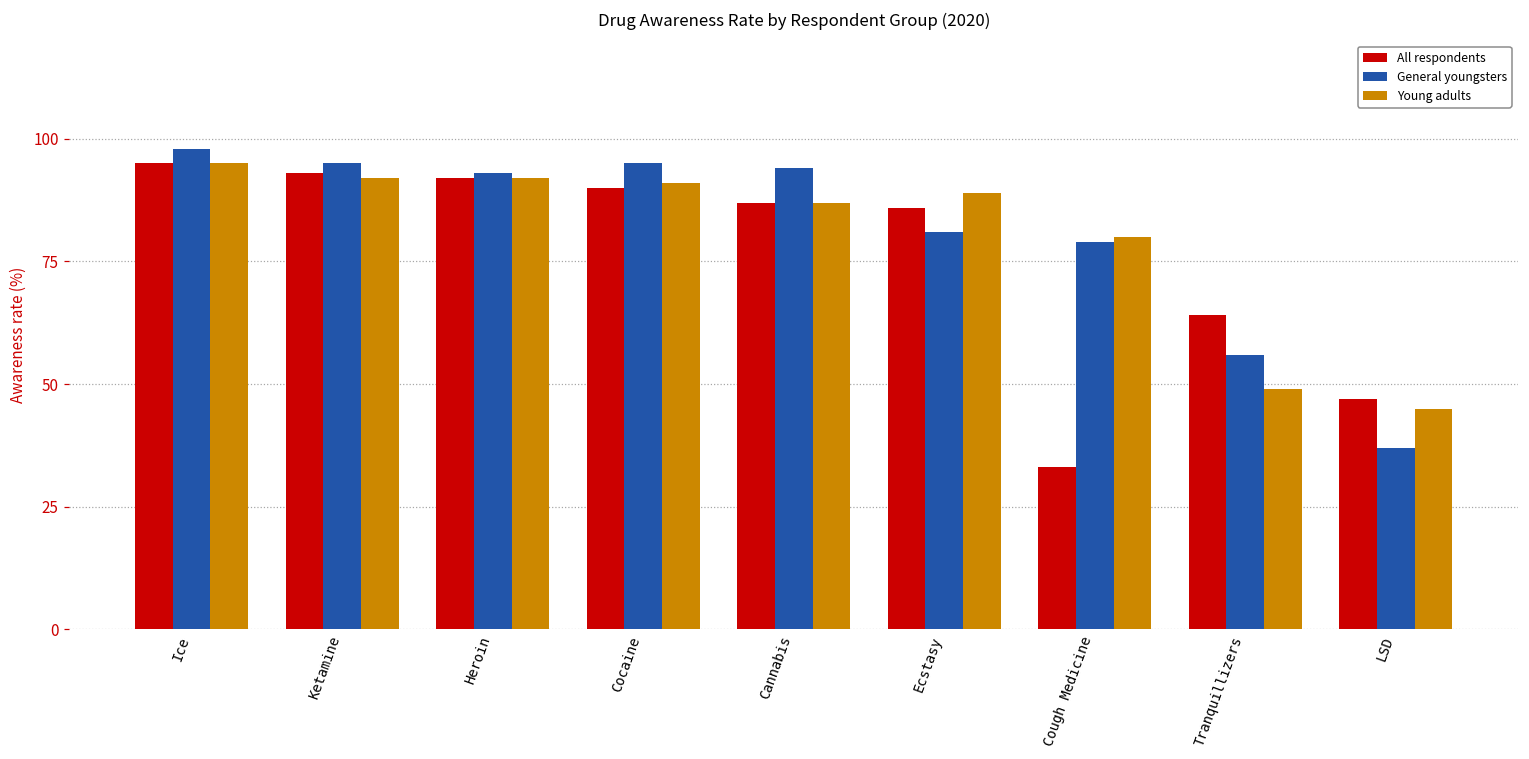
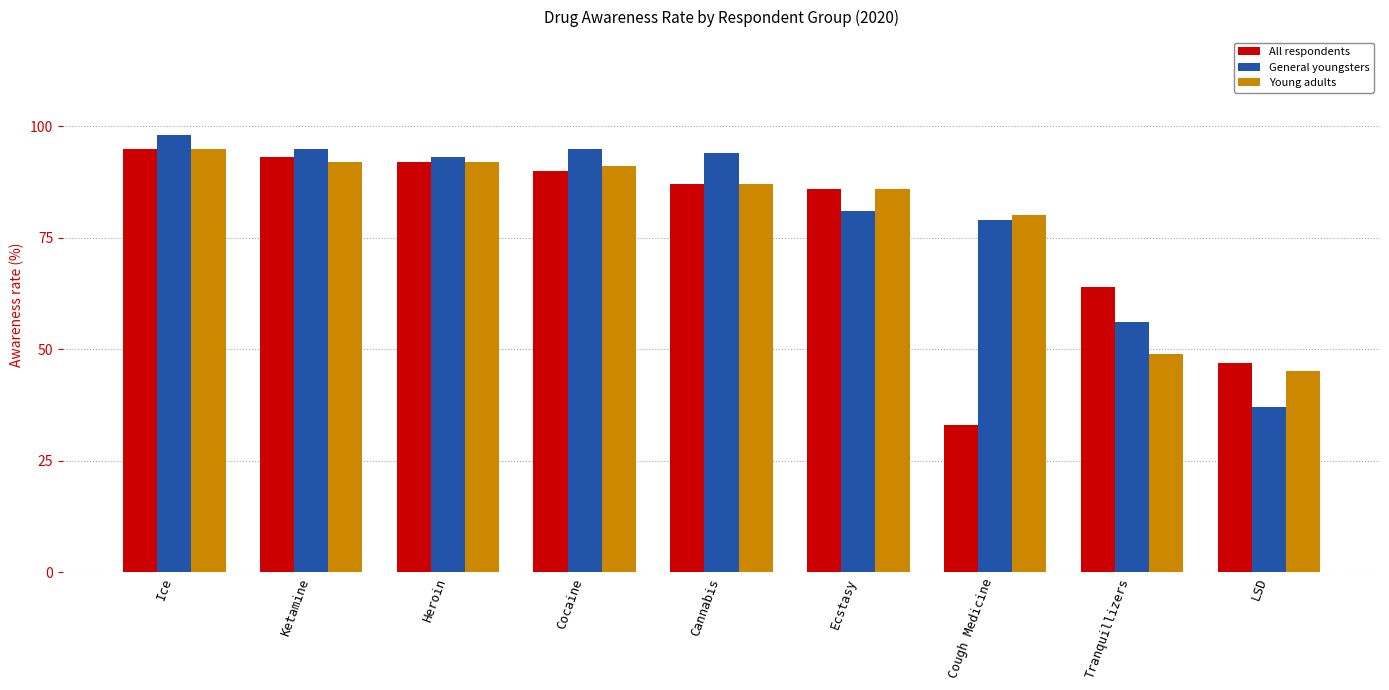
  {
    "All respondents": {
      "Ice": 95,
      "Ketamine": 93,
      "Heroin": 92,
      "Cocaine": 90,
      "Cannabis": 87,
      "Ecstasy": 86,
      "Cough Medicine": 33,
      "Tranquillizers": 64,
      "LSD": 47
    },
    "General youngsters": {
      "Ice": 98,
      "Ketamine": 95,
      "Heroin": 93,
      "Cocaine": 95,
      "Cannabis": 94,
      "Ecstasy": 81,
      "Cough Medicine": 79,
      "Tranquillizers": 56,
      "LSD": 37
    },
    "Young adults": {
      "Ice": 95,
      "Ketamine": 92,
      "Heroin": 92,
      "Cocaine": 91,
      "Cannabis": 87,
-     "Ecstasy": 89,
+     "Ecstasy": 86,
      "Cough Medicine": 80,
      "Tranquillizers": 49,
      "LSD": 45
    }
  }
